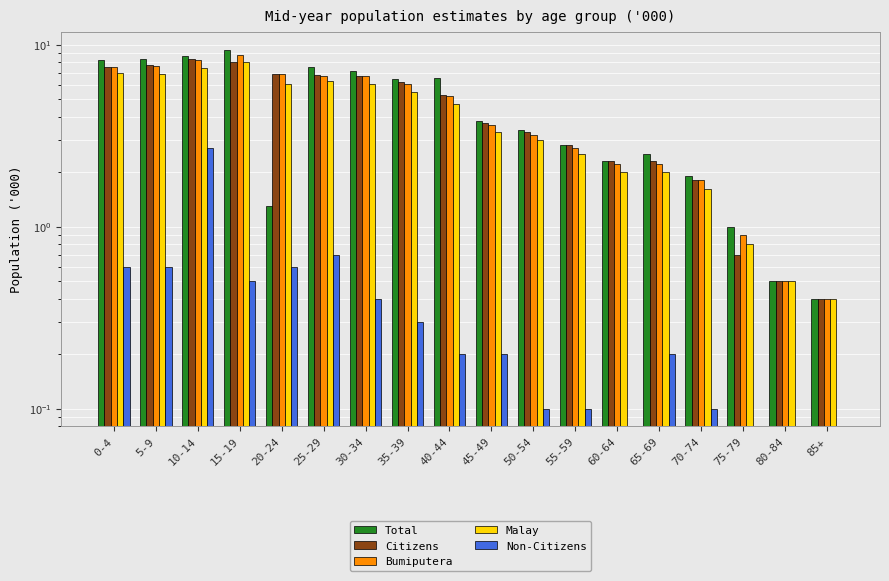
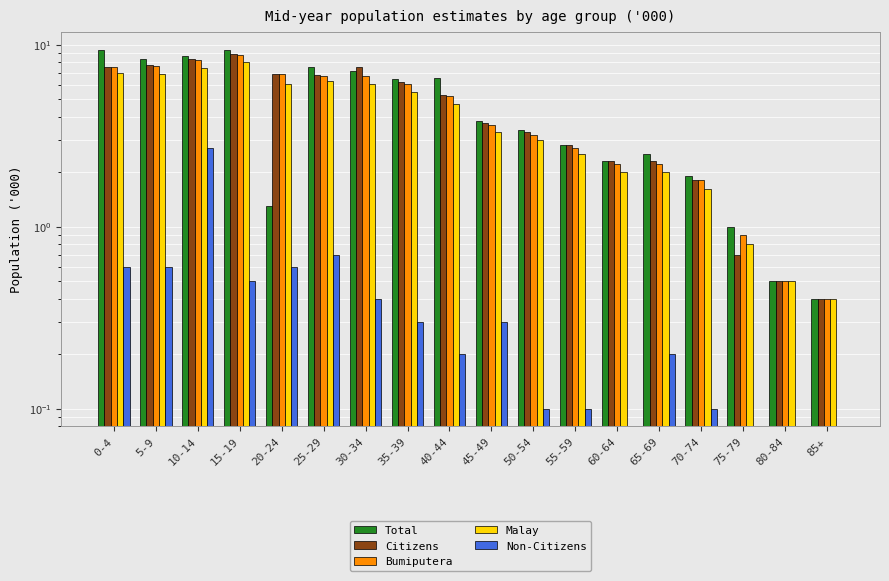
  {
    "Total": {
-     "0-4": 8,
+     "0-4": 9,
      "5-9": 8,
      "10-14": 9,
      "15-19": 9,
      "20-24": 1.3,
      "25-29": 7.5,
      "30-34": 7,
      "35-39": 6.5,
      "40-44": 6.6,
      "45-49": 3.8,
      "50-54": 3.4,
      "55-59": 2.8,
      "60-64": 2.3,
      "65-69": 2.5,
      "70-74": 1.9,
      "75-79": 1,
      "80-84": 0.50,
      "85+": 0.40
    },
    "Citizens": {
      "0-4": 7.5,
      "5-9": 7.7,
      "10-14": 8,
-     "15-19": 8,
+     "15-19": 9,
      "20-24": 6.9,
      "25-29": 6.8,
-     "30-34": 6.7,
+     "30-34": 7.5,
      "35-39": 6.2,
      "40-44": 5.3,
      "45-49": 3.7,
      "50-54": 3.3,
      "55-59": 2.8,
      "60-64": 2.3,
      "65-69": 2.3,
      "70-74": 1.8,
      "75-79": 0.7,
      "80-84": 0.5,
      "85+": 0.4
    },
    "Bumiputera": {
      "0-4": 7.5,
      "5-9": 7.6,
      "10-14": 8,
      "15-19": 9,
      "20-24": 6.9,
      "25-29": 6.7,
      "30-34": 6.7,
      "35-39": 6.1,
      "40-44": 5.2,
      "45-49": 3.6,
      "50-54": 3.2,
      "55-59": 2.7,
      "60-64": 2.2,
      "65-69": 2.2,
      "70-74": 1.8,
      "75-79": 0.9,
      "80-84": 0.5,
      "85+": 0.4
    },
    "Malay": {
      "0-4": 7.0,
      "5-9": 6.9,
      "10-14": 7.4,
      "15-19": 8,
      "20-24": 6.1,
      "25-29": 6.3,
      "30-34": 6.1,
      "35-39": 5.5,
      "40-44": 4.7,
      "45-49": 3.3,
      "50-54": 3.0,
      "55-59": 2.5,
      "60-64": 2.0,
      "65-69": 2.0,
      "70-74": 1.6,
      "75-79": 0.8,
      "80-84": 0.5,
      "85+": 0.4
    },
    "Non-Citizens": {
      "0-4": 0.6,
      "5-9": 0.6,
      "10-14": 2.7,
      "15-19": 0.5,
      "20-24": 0.6,
      "25-29": 0.7,
      "30-34": 0.4,
      "35-39": 0.3,
      "40-44": 0.2,
-     "45-49": 0.2,
+     "45-49": 0.3,
      "50-54": 0.1,
      "55-59": 0.1,
      "65-69": 0.2,
      "70-74": 0.1
    }
  }
